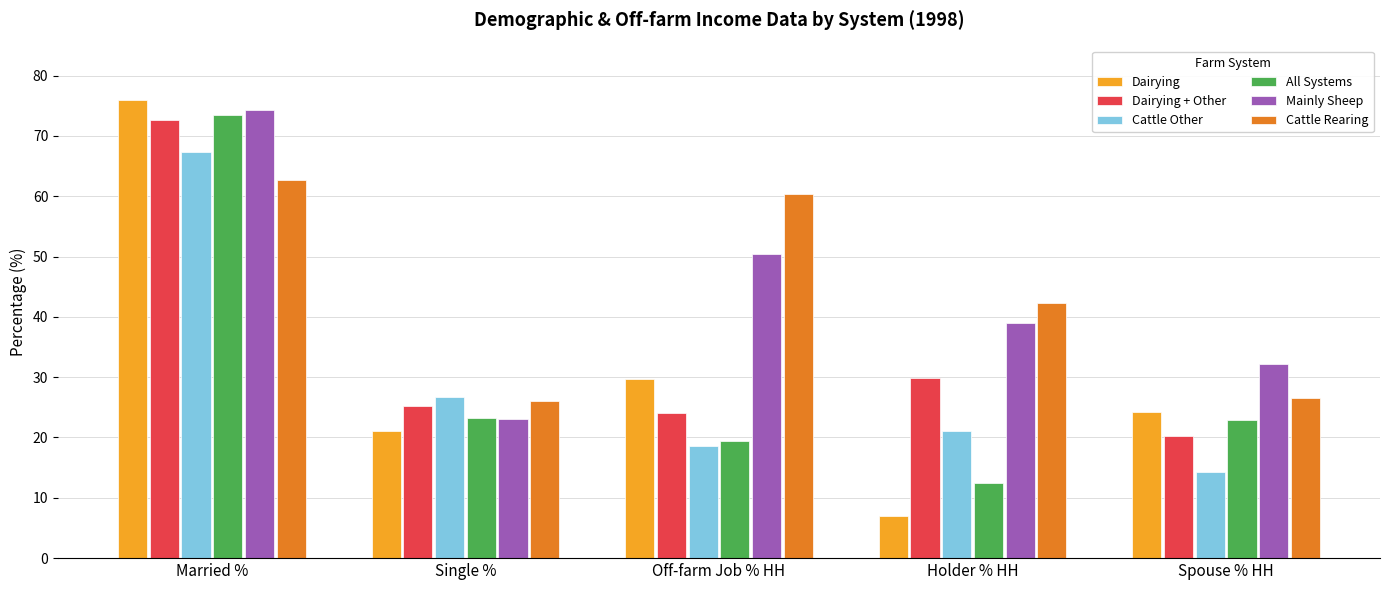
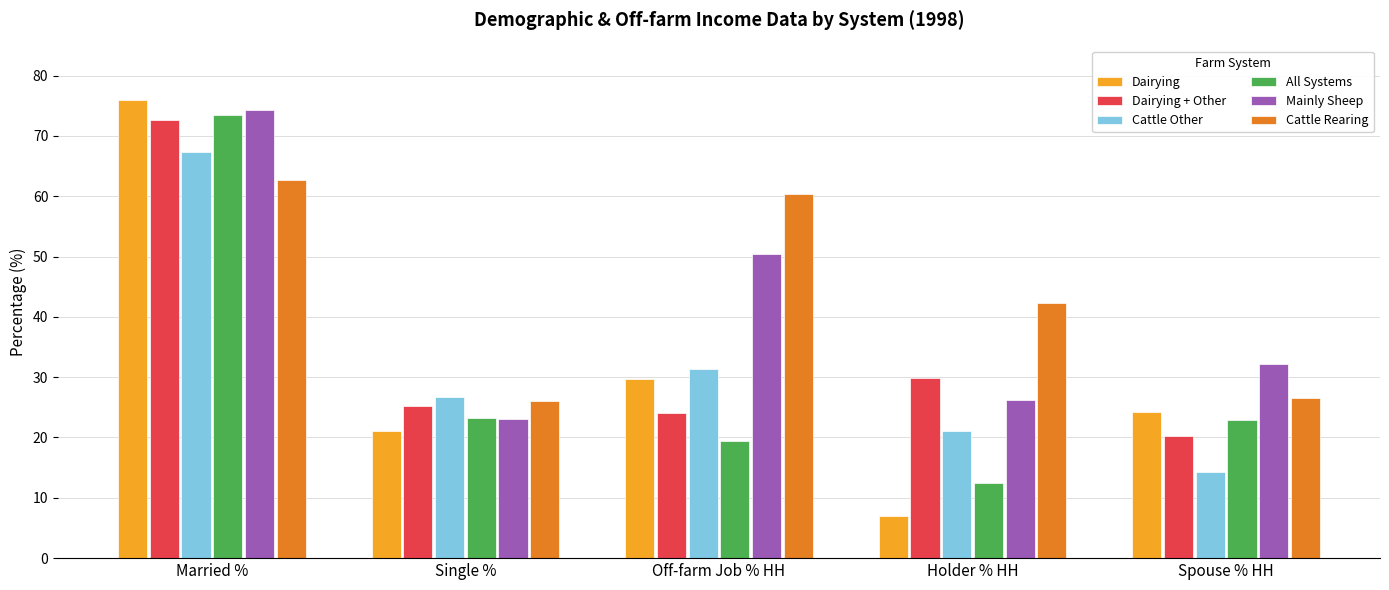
  {
    "Dairying + Other": {
      "Married %": 73,
      "Single %": 25,
      "Off-farm Job % HH": 24,
      "Holder % HH": 30,
      "Spouse % HH": 20
    },
    "Cattle Other": {
      "Married %": 67,
      "Single %": 27,
-     "Off-farm Job % HH": 19,
+     "Off-farm Job % HH": 31,
      "Holder % HH": 21,
      "Spouse % HH": 14
    },
    "All Systems": {
      "Married %": 74,
      "Single %": 23,
      "Off-farm Job % HH": 20,
      "Holder % HH": 12,
      "Spouse % HH": 23
    },
    "Mainly Sheep": {
      "Married %": 74,
      "Single %": 23,
      "Off-farm Job % HH": 50,
-     "Holder % HH": 39,
+     "Holder % HH": 26,
      "Spouse % HH": 32
    }
  }
